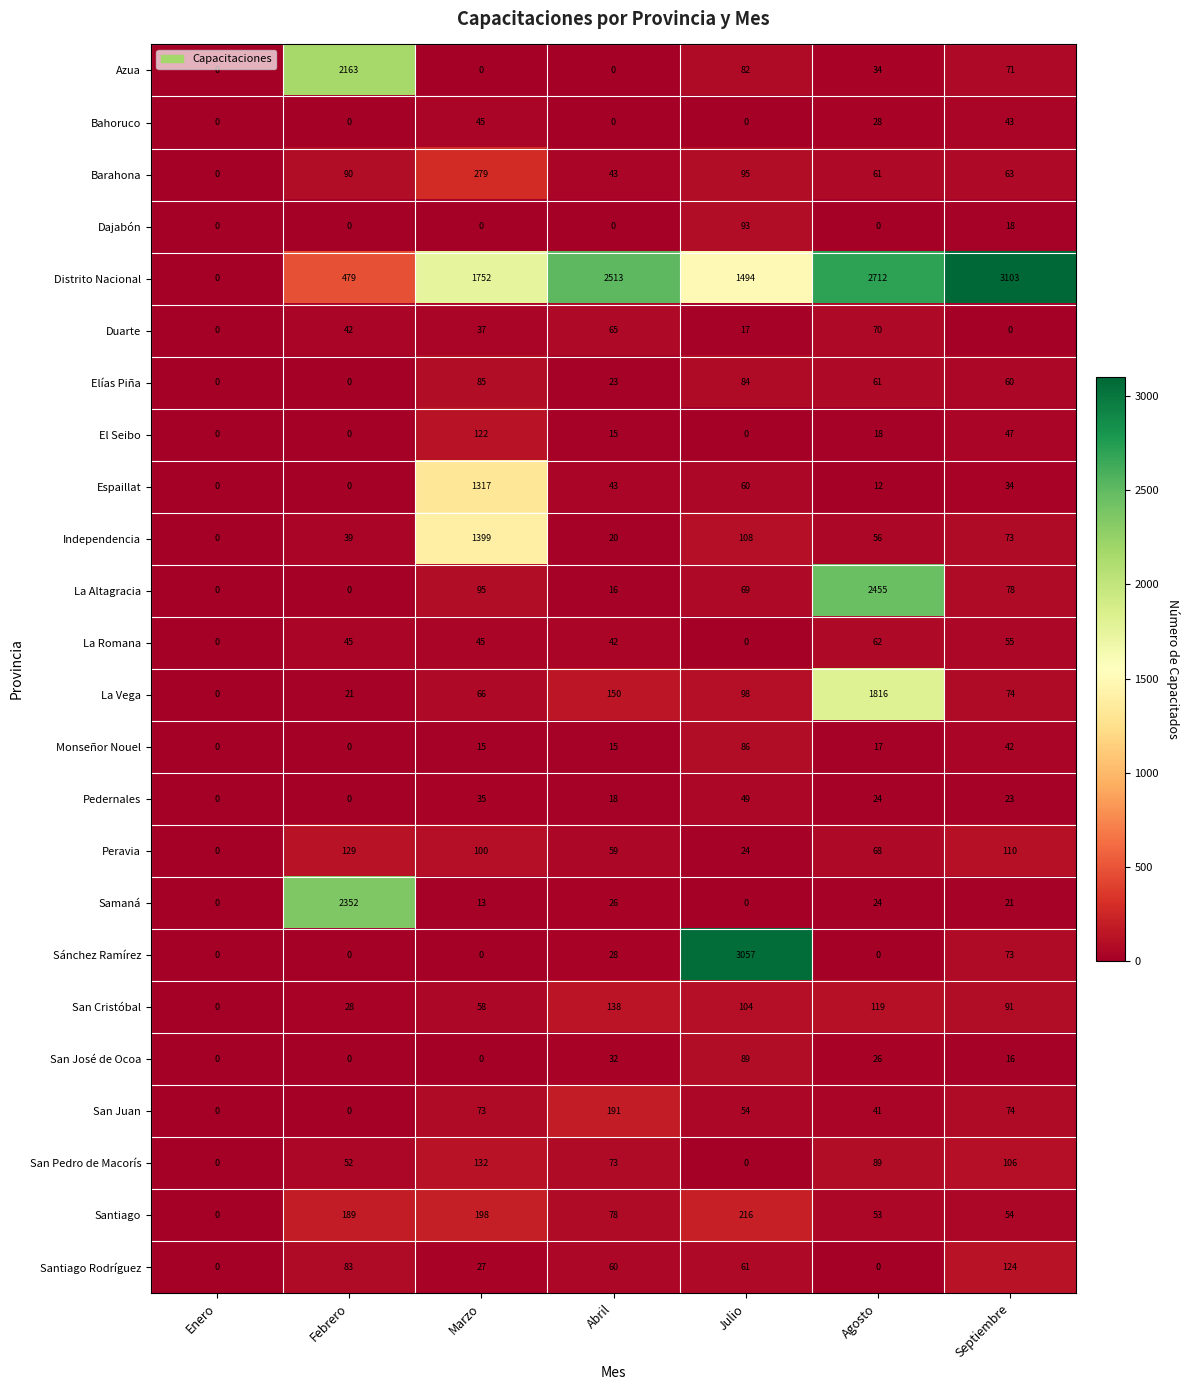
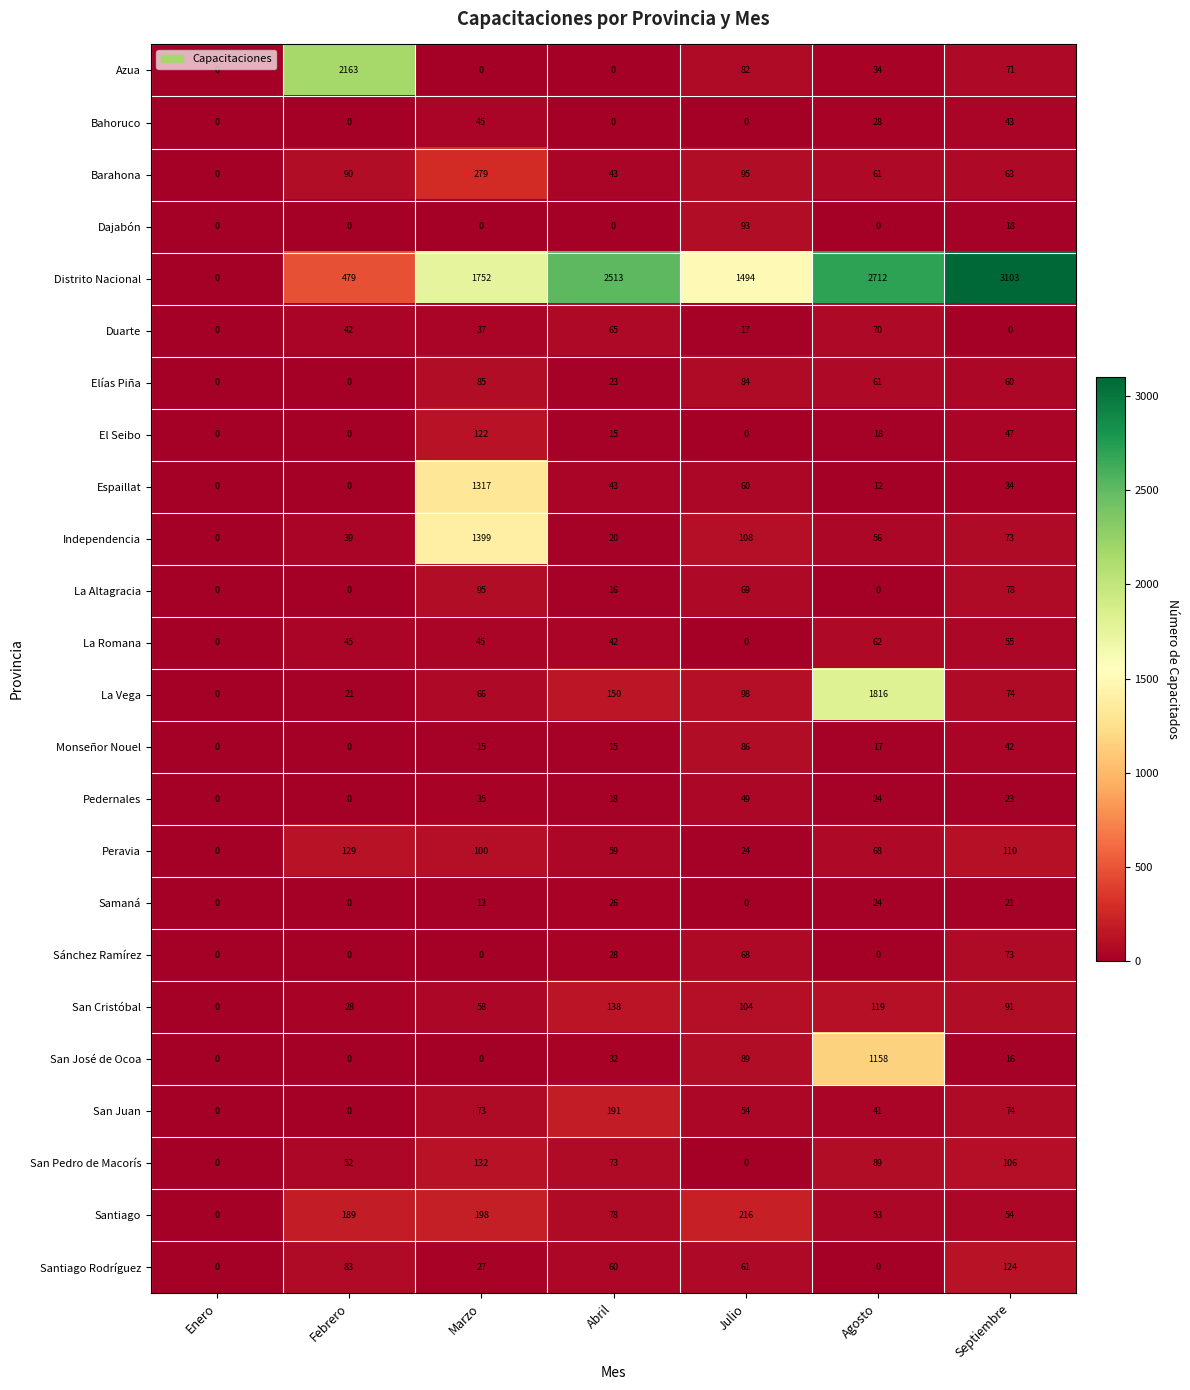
  {
    "Azua": {
      "Febrero": 2163,
      "Marzo": 0,
      "Abril": 0,
      "Julio": 82,
      "Agosto": 34,
      "Septiembre": 71
    },
    "Bahoruco": {
      "Enero": 0,
      "Febrero": 0,
      "Marzo": 45,
      "Abril": 0,
      "Julio": 0,
      "Agosto": 28,
      "Septiembre": 43
    },
    "Barahona": {
      "Enero": 0,
      "Febrero": 90,
      "Marzo": 279,
      "Abril": 43,
      "Julio": 95,
      "Agosto": 61,
      "Septiembre": 63
    },
    "Dajabón": {
      "Enero": 0,
      "Febrero": 0,
      "Marzo": 0,
      "Abril": 0,
      "Julio": 93,
      "Agosto": 0,
      "Septiembre": 18
    },
    "Distrito Nacional": {
      "Enero": 0,
      "Febrero": 479,
      "Marzo": 1752,
      "Abril": 2513,
      "Julio": 1494,
      "Agosto": 2712,
      "Septiembre": 3103
    },
    "Duarte": {
      "Enero": 0,
      "Febrero": 42,
      "Marzo": 37,
      "Abril": 65,
      "Julio": 17,
      "Agosto": 70,
      "Septiembre": 0
    },
    "Elías Piña": {
      "Enero": 0,
      "Febrero": 0,
      "Marzo": 85,
      "Abril": 23,
      "Julio": 84,
      "Agosto": 61,
      "Septiembre": 60
    },
    "El Seibo": {
      "Enero": 0,
      "Febrero": 0,
      "Marzo": 122,
      "Abril": 15,
      "Julio": 0,
      "Agosto": 18,
      "Septiembre": 47
    },
    "Espaillat": {
      "Enero": 0,
      "Febrero": 0,
      "Marzo": 1317,
      "Abril": 43,
      "Julio": 60,
      "Agosto": 12,
      "Septiembre": 34
    },
    "Independencia": {
      "Enero": 0,
      "Febrero": 39,
      "Marzo": 1399,
      "Abril": 20,
      "Julio": 108,
      "Agosto": 56,
      "Septiembre": 73
    },
    "La Altagracia": {
      "Enero": 0,
      "Febrero": 0,
      "Marzo": 95,
      "Abril": 16,
      "Julio": 69,
-     "Agosto": 2455,
+     "Agosto": 0,
      "Septiembre": 78
    },
    "La Romana": {
      "Enero": 0,
      "Febrero": 45,
      "Marzo": 45,
      "Abril": 42,
      "Julio": 0,
      "Agosto": 62,
      "Septiembre": 55
    },
    "La Vega": {
      "Enero": 0,
      "Febrero": 21,
      "Marzo": 66,
      "Abril": 150,
      "Julio": 98,
      "Agosto": 1816,
      "Septiembre": 74
    },
    "Monseñor Nouel": {
      "Enero": 0,
      "Febrero": 0,
      "Marzo": 15,
      "Abril": 15,
      "Julio": 86,
      "Agosto": 17,
      "Septiembre": 42
    },
    "Pedernales": {
      "Enero": 0,
      "Febrero": 0,
      "Marzo": 35,
      "Abril": 18,
      "Julio": 49,
      "Agosto": 24,
      "Septiembre": 23
    },
    "Peravia": {
      "Enero": 0,
      "Febrero": 129,
      "Marzo": 100,
      "Abril": 59,
      "Julio": 24,
      "Agosto": 68,
      "Septiembre": 110
    },
    "Samaná": {
      "Enero": 0,
-     "Febrero": 2352,
+     "Febrero": 0,
      "Marzo": 13,
      "Abril": 26,
      "Julio": 0,
      "Agosto": 24,
      "Septiembre": 21
    },
    "Sánchez Ramírez": {
      "Enero": 0,
      "Febrero": 0,
      "Marzo": 0,
      "Abril": 28,
-     "Julio": 3057,
+     "Julio": 68,
      "Agosto": 0,
      "Septiembre": 73
    },
    "San Cristóbal": {
      "Enero": 0,
      "Febrero": 28,
      "Marzo": 58,
      "Abril": 138,
      "Julio": 104,
      "Agosto": 119,
      "Septiembre": 91
    },
    "San José de Ocoa": {
      "Enero": 0,
      "Febrero": 0,
      "Marzo": 0,
      "Abril": 32,
      "Julio": 89,
-     "Agosto": 26,
+     "Agosto": 1158,
      "Septiembre": 16
    },
    "San Juan": {
      "Enero": 0,
      "Febrero": 0,
      "Marzo": 73,
      "Abril": 191,
      "Julio": 54,
      "Agosto": 41,
      "Septiembre": 74
    },
    "San Pedro de Macorís": {
      "Enero": 0,
      "Febrero": 52,
      "Marzo": 132,
      "Abril": 73,
      "Julio": 0,
      "Agosto": 89,
      "Septiembre": 106
    },
    "Santiago": {
      "Enero": 0,
      "Febrero": 189,
      "Marzo": 198,
      "Abril": 78,
      "Julio": 216,
      "Agosto": 53,
      "Septiembre": 54
    },
    "Santiago Rodríguez": {
      "Enero": 0,
      "Febrero": 83,
      "Marzo": 27,
      "Abril": 60,
      "Julio": 61,
      "Agosto": 0,
      "Septiembre": 124
    }
  }
